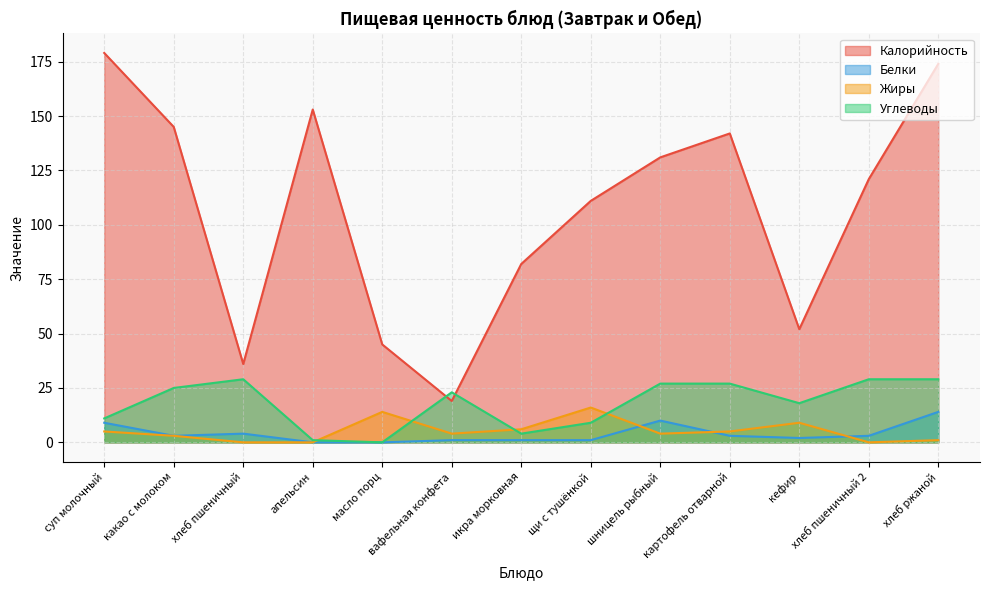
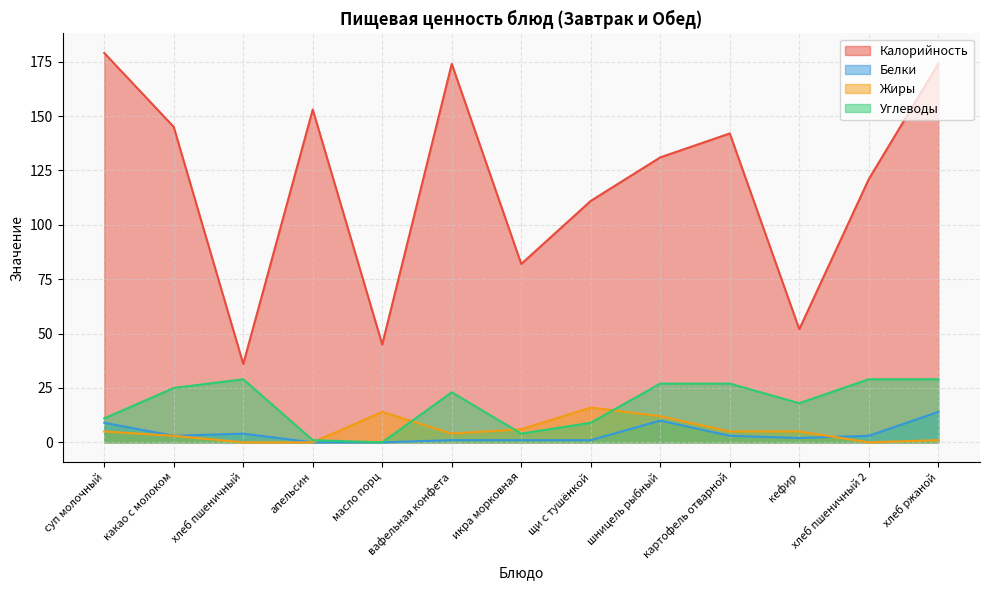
  {
    "Калорийность": {
      "суп молочный": 179,
      "какао с молоком": 145,
      "хлеб пшеничный": 36,
      "апельсин": 153,
      "масло порц": 45,
-     "вафельная конфета": 19,
+     "вафельная конфета": 174,
      "икра морковная": 82,
      "щи с тушёнкой": 111,
      "шницель рыбный": 131,
      "картофель отварной": 142,
      "кефир": 52,
      "хлеб пшеничный 2": 121
    },
    "Белки": {
      "суп молочный": 9,
      "хлеб пшеничный": 4,
      "вафельная конфета": 1,
      "икра морковная": 1,
      "щи с тушёнкой": 1,
      "шницель рыбный": 10,
      "картофель отварной": 3,
      "кефир": 2,
      "хлеб пшеничный 2": 3,
      "хлеб ржаной": 14
    },
    "Жиры": {
      "суп молочный": 5,
      "хлеб пшеничный": 0,
      "масло порц": 14,
      "вафельная конфета": 4,
      "икра морковная": 6,
      "щи с тушёнкой": 16,
-     "шницель рыбный": 4,
+     "шницель рыбный": 12,
      "картофель отварной": 5,
-     "кефир": 9,
+     "кефир": 5,
      "хлеб пшеничный 2": 0,
      "хлеб ржаной": 1
    },
    "Углеводы": {
      "суп молочный": 11,
      "какао с молоком": 25,
      "хлеб пшеничный": 29,
      "вафельная конфета": 23,
      "икра морковная": 4,
      "щи с тушёнкой": 9,
      "шницель рыбный": 27,
      "картофель отварной": 27,
      "кефир": 18,
      "хлеб пшеничный 2": 29,
      "хлеб ржаной": 29
    }
  }
